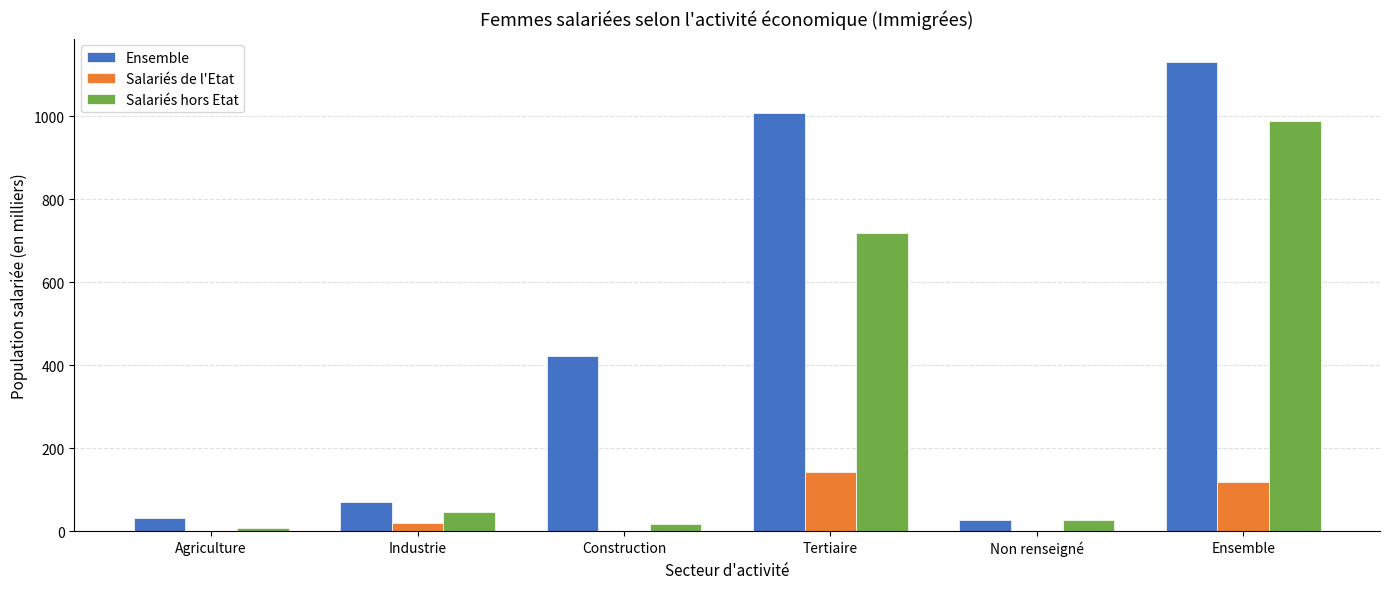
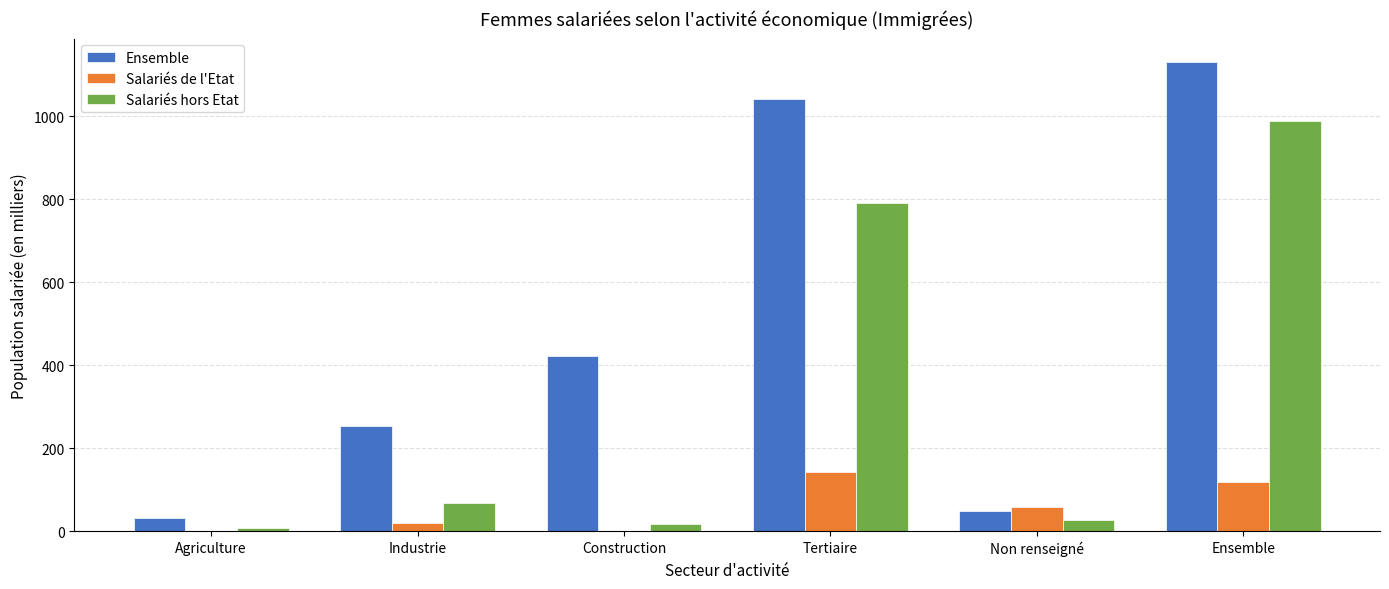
  {
    "Ensemble": {
      "Agriculture": 30,
-     "Industrie": 70,
+     "Industrie": 250,
      "Construction": 420,
-     "Tertiaire": 1010,
-     "Non renseigné": 30,
+     "Tertiaire": 1040,
+     "Non renseigné": 50,
      "Ensemble": 1130
    },
    "Salariés de l'Etat": {
      "Agriculture": 0,
      "Industrie": 20,
      "Construction": 0,
      "Tertiaire": 140,
-     "Non renseigné": 0,
+     "Non renseigné": 60,
      "Ensemble": 120
    },
    "Salariés hors Etat": {
      "Agriculture": 10,
-     "Industrie": 50,
+     "Industrie": 70,
      "Construction": 20,
-     "Tertiaire": 720,
+     "Tertiaire": 790,
      "Non renseigné": 30,
      "Ensemble": 990
    }
  }
